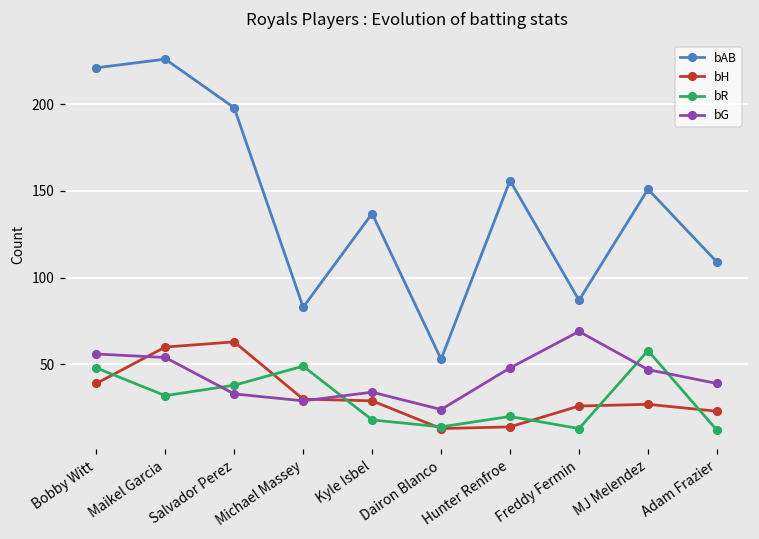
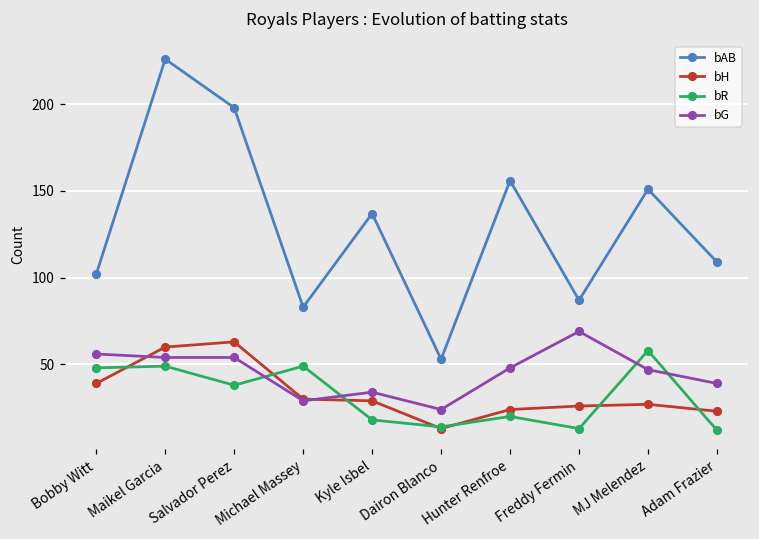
  {
    "bAB": {
-     "Bobby Witt": 221,
+     "Bobby Witt": 102,
      "Maikel Garcia": 226,
      "Salvador Perez": 198,
      "Michael Massey": 83,
      "Kyle Isbel": 137,
      "Dairon Blanco": 53,
      "Hunter Renfroe": 156,
      "Freddy Fermin": 87,
      "MJ Melendez": 151,
      "Adam Frazier": 109
    },
    "bH": {
      "Bobby Witt": 39,
      "Maikel Garcia": 60,
      "Salvador Perez": 63,
      "Kyle Isbel": 29,
-     "Hunter Renfroe": 14,
+     "Hunter Renfroe": 24,
      "Freddy Fermin": 26,
      "MJ Melendez": 27,
      "Adam Frazier": 23
    },
    "bR": {
      "Bobby Witt": 48,
-     "Maikel Garcia": 32,
+     "Maikel Garcia": 49,
      "Salvador Perez": 38,
      "Michael Massey": 49,
      "Kyle Isbel": 18,
      "Hunter Renfroe": 20,
      "Freddy Fermin": 13,
      "MJ Melendez": 58,
      "Adam Frazier": 12
    },
    "bG": {
      "Bobby Witt": 56,
      "Maikel Garcia": 54,
-     "Salvador Perez": 33,
+     "Salvador Perez": 54,
      "Kyle Isbel": 34,
      "Dairon Blanco": 24,
      "Hunter Renfroe": 48,
      "Freddy Fermin": 69,
      "MJ Melendez": 47,
      "Adam Frazier": 39
    }
  }
